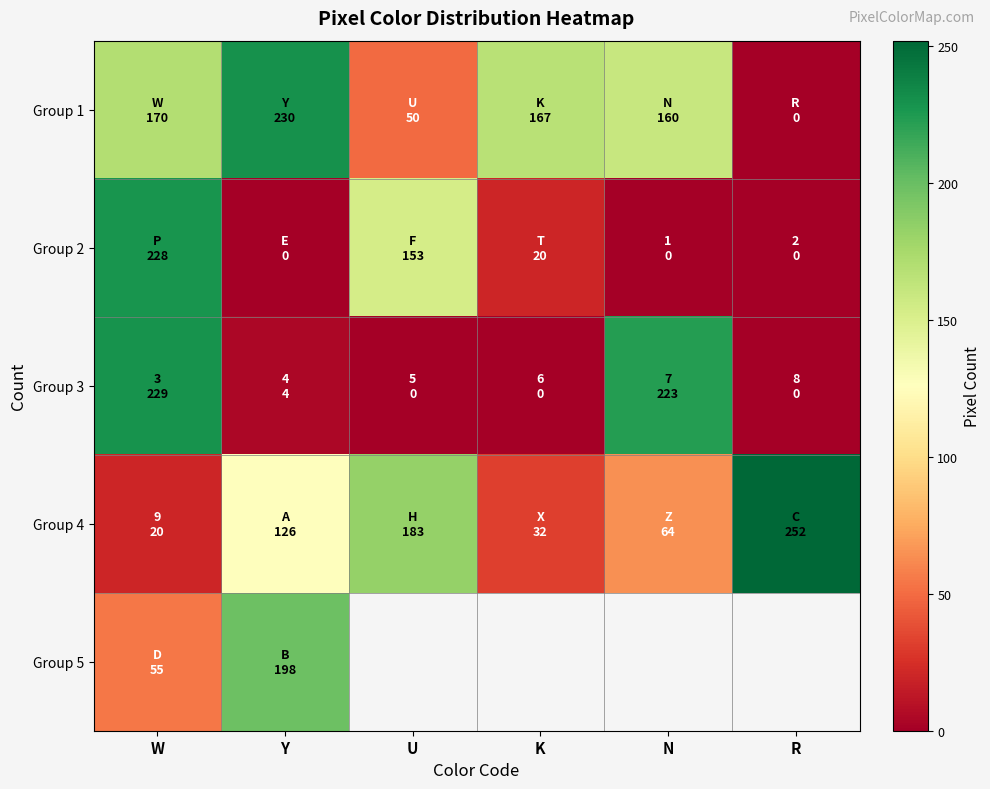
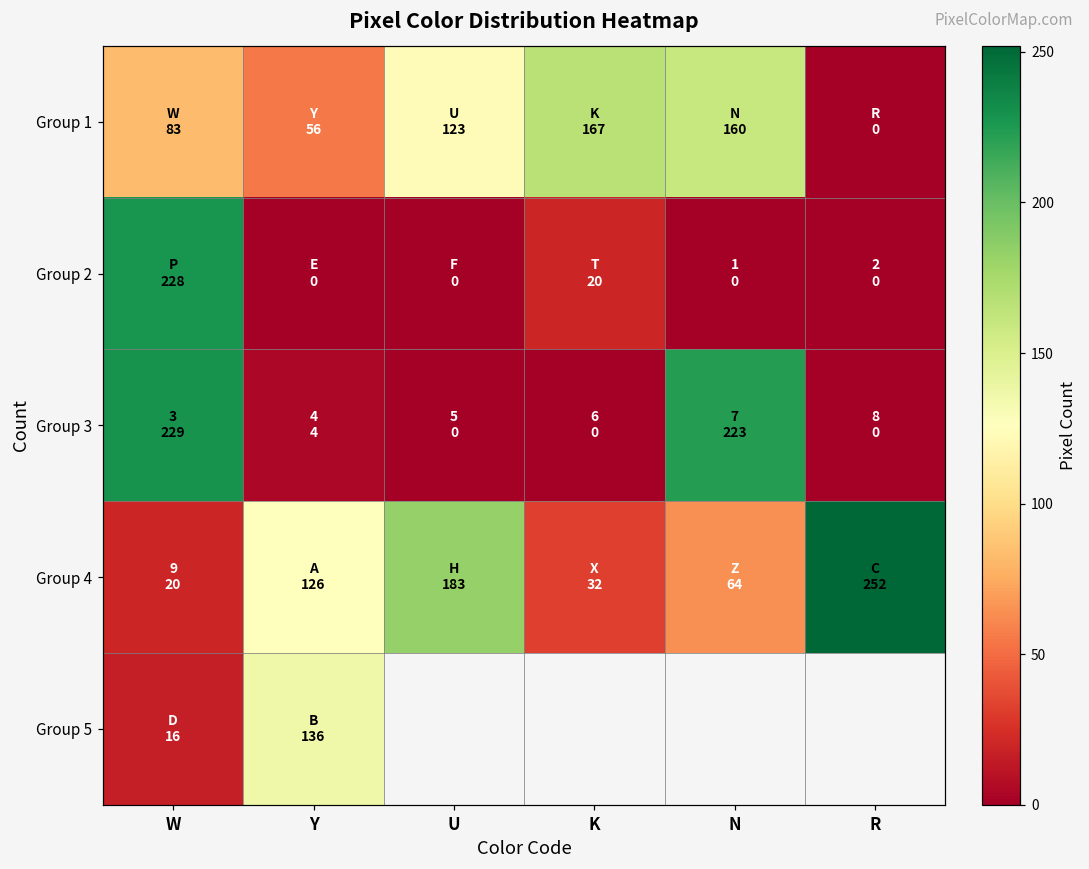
  {
    "Group 1": {
-     "W": 170,
-     "Y": 230,
-     "U": 50,
+     "W": 83,
+     "Y": 56,
+     "U": 123,
      "K": 167,
      "N": 160,
      "R": 0
    },
    "Group 2": {
      "W": 228,
      "Y": 0,
-     "U": 153,
+     "U": 0,
      "K": 20
    },
    "Group 4": {
      "Y": 126,
      "U": 183,
      "K": 32,
      "N": 64,
      "R": 252
    },
    "Group 5": {
-     "W": 55,
-     "Y": 198
+     "W": 16,
+     "Y": 136
    }
  }
